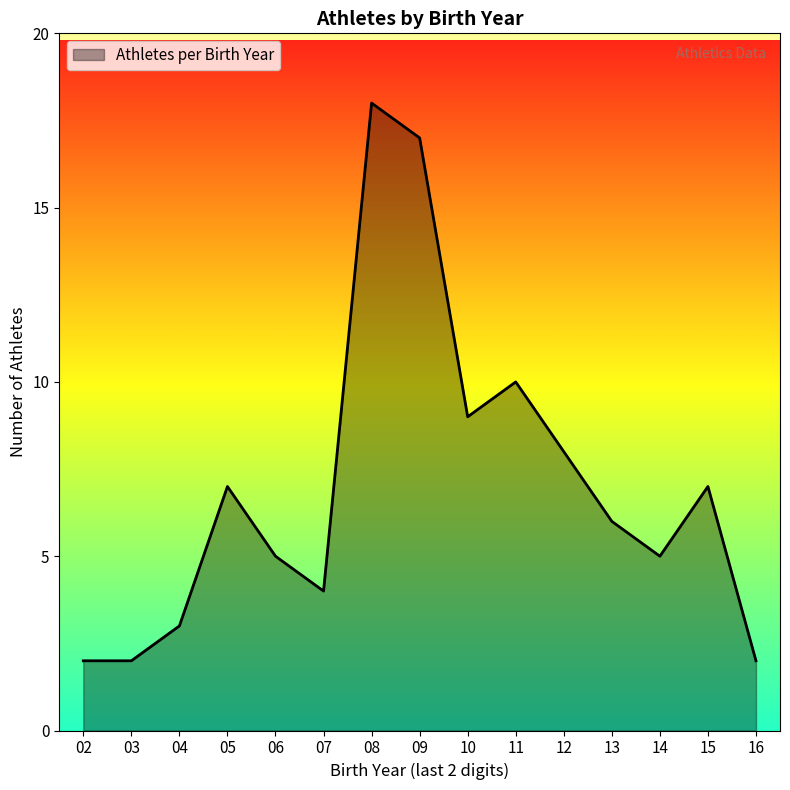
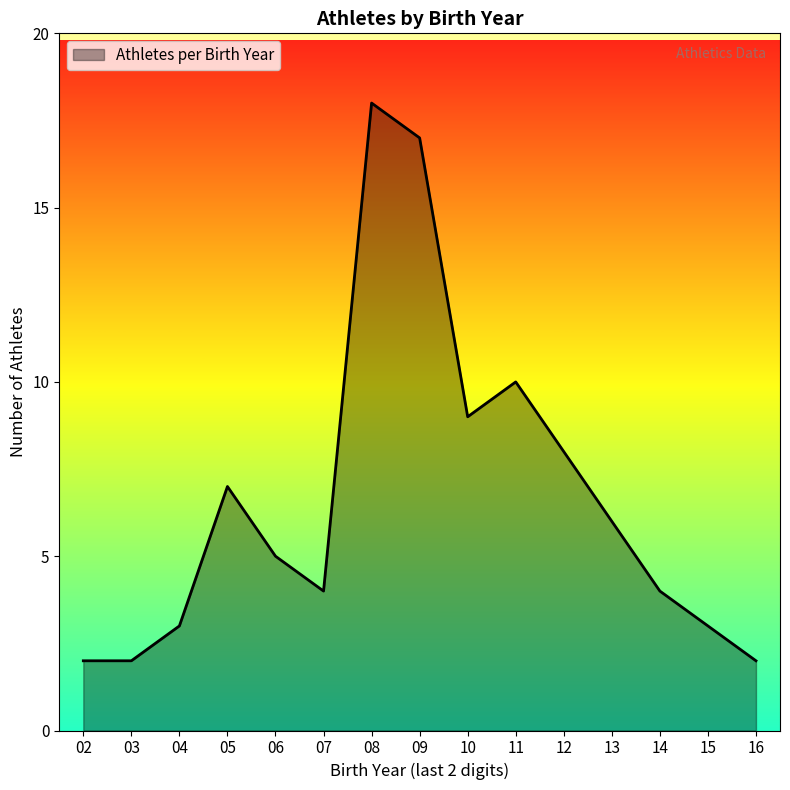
  {
    "02": 2,
    "03": 2,
    "04": 3,
    "05": 7,
    "06": 5,
    "07": 4,
    "08": 18,
    "09": 17,
    "10": 9,
    "11": 10,
    "12": 8,
    "13": 6,
-   "14": 5,
-   "15": 7,
+   "14": 4,
+   "15": 3,
    "16": 2
  }
